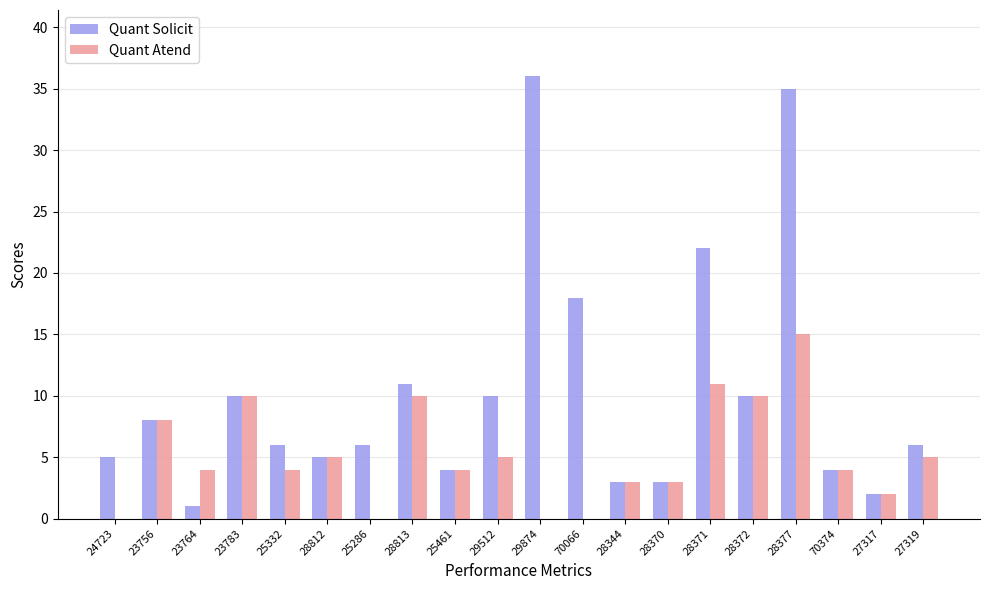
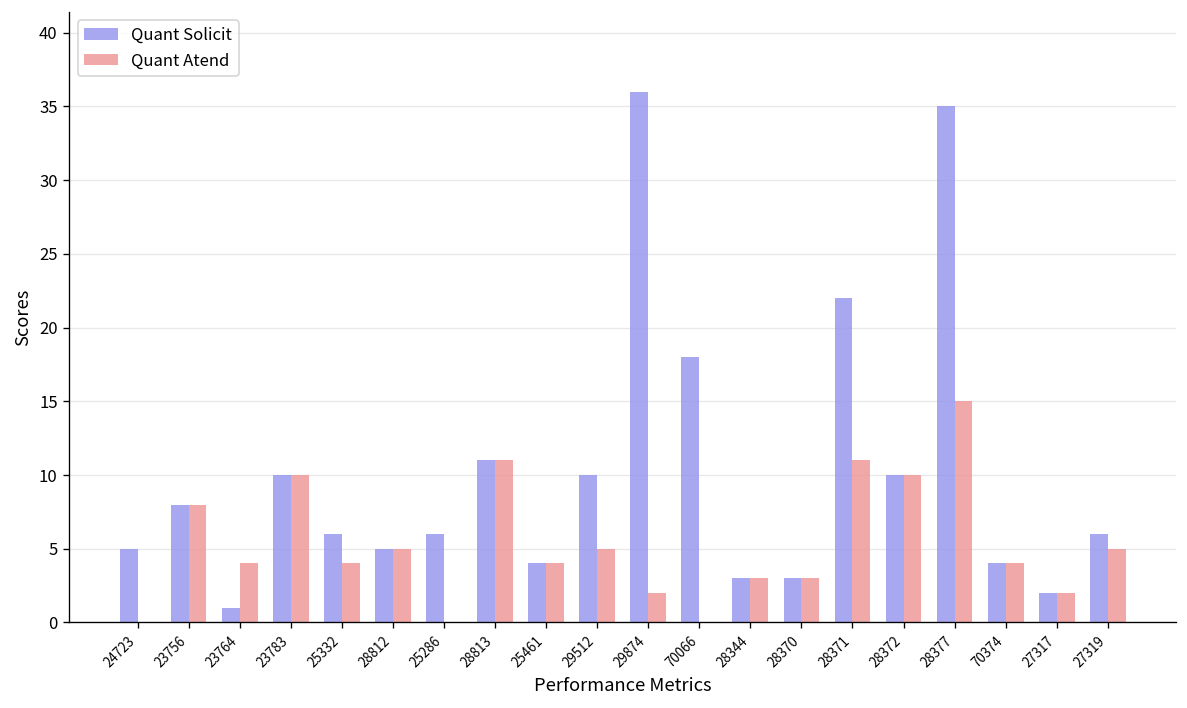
  {
    "Quant Solicit": {
      "24723": 5,
      "23756": 8,
      "23764": 1,
      "23783": 10,
      "25332": 6,
      "28812": 5,
      "25286": 6,
      "28813": 11,
      "25461": 4,
      "29512": 10,
      "29874": 36,
      "70066": 18,
      "28344": 3,
      "28370": 3,
      "28371": 22,
      "28372": 10,
      "28377": 35,
      "70374": 4,
      "27317": 2,
      "27319": 6
    },
    "Quant Atend": {
      "24723": 0,
      "23756": 8,
      "23764": 4,
      "23783": 10,
      "25332": 4,
      "28812": 5,
      "25286": 0,
-     "28813": 10,
+     "28813": 11,
      "25461": 4,
      "29512": 5,
-     "29874": 0,
+     "29874": 2,
      "70066": 0,
      "28344": 3,
      "28370": 3,
      "28371": 11,
      "28372": 10,
      "28377": 15,
      "70374": 4,
      "27317": 2,
      "27319": 5
    }
  }
